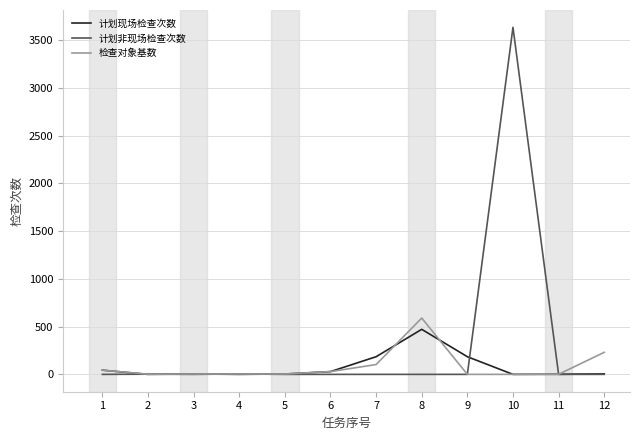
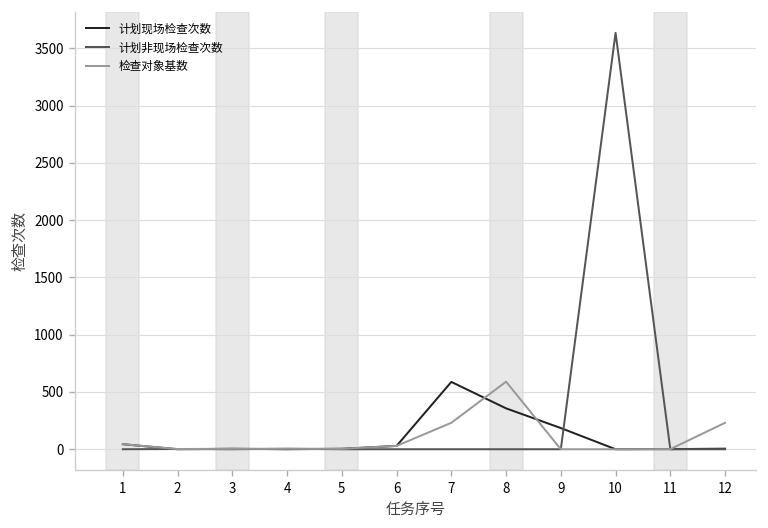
  {
    "计划现场检查次数": {
-     "7": 200,
-     "8": 500,
+     "7": 600,
+     "8": 400,
      "9": 200
    },
    "计划非现场检查次数": {
      "1": 0,
      "6": 0,
      "7": 0,
      "8": 0,
      "10": 3600
    },
    "检查对象基数": {
-     "7": 100,
+     "7": 200,
      "8": 600,
      "12": 200
    }
  }
